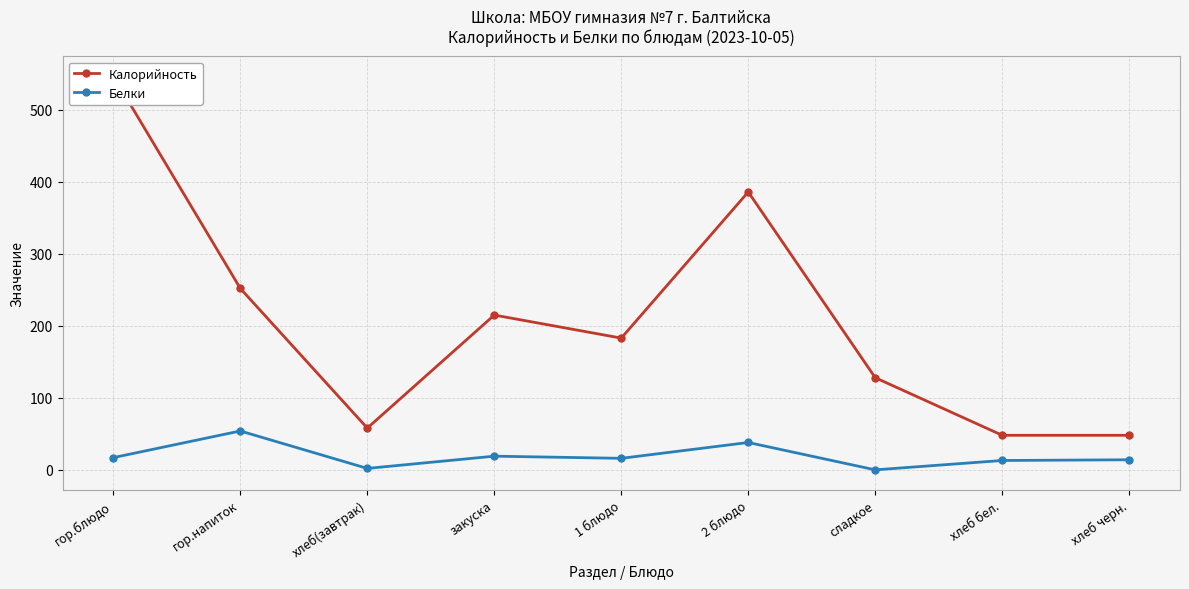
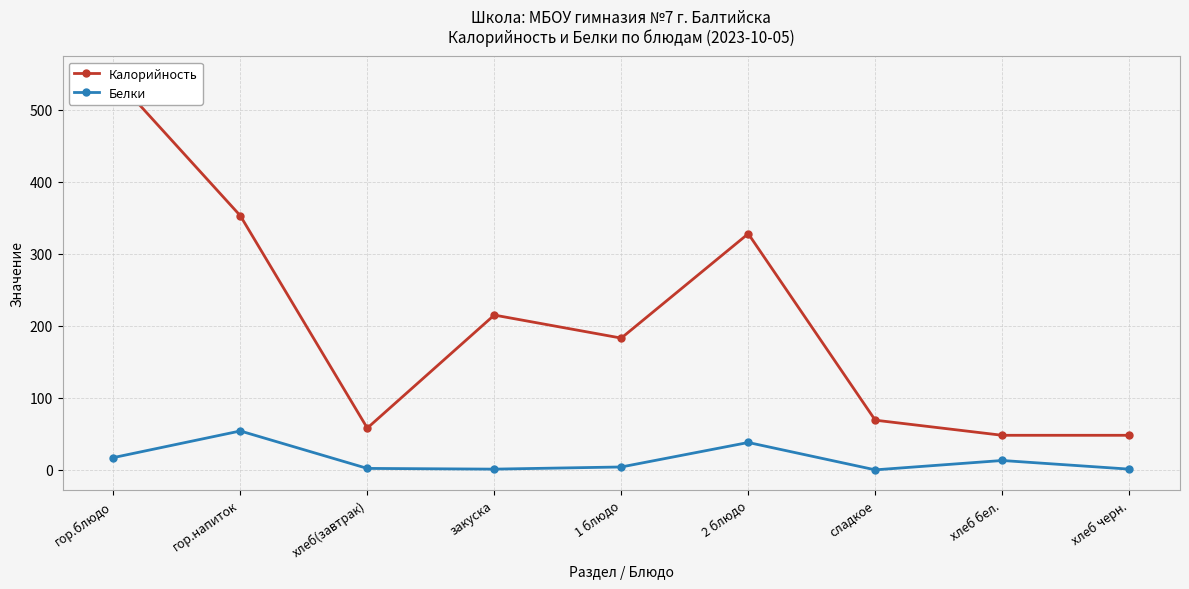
  {
    "Калорийность": {
-     "гор.напиток": 250,
+     "гор.напиток": 350,
      "хлеб(завтрак)": 60,
      "закуска": 220,
      "1 блюдо": 180,
-     "2 блюдо": 390,
-     "сладкое": 130,
+     "2 блюдо": 330,
+     "сладкое": 70,
      "хлеб бел.": 50,
      "хлеб черн.": 50
    },
    "Белки": {
      "гор.блюдо": 20,
      "гор.напиток": 50,
      "хлеб(завтрак)": 0,
-     "закуска": 20,
-     "1 блюдо": 20,
+     "закуска": 0,
+     "1 блюдо": 0,
      "2 блюдо": 40,
      "сладкое": 0,
      "хлеб бел.": 10,
-     "хлеб черн.": 10
+     "хлеб черн.": 0
    }
  }
